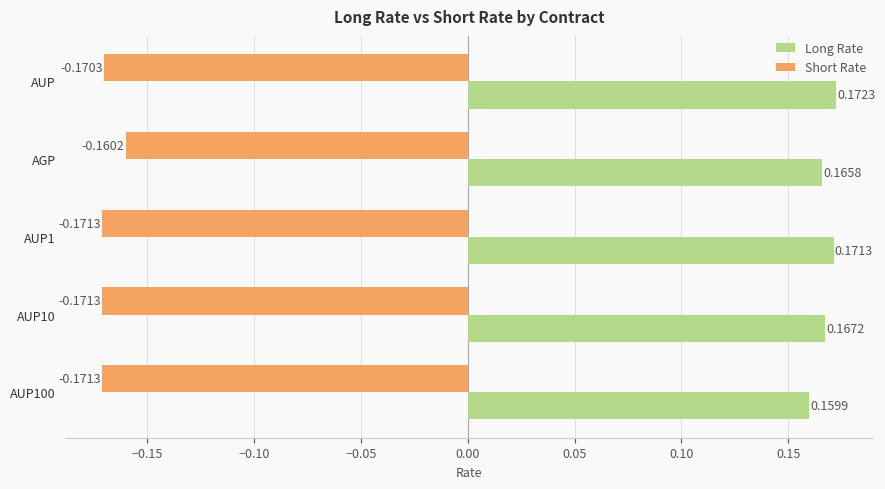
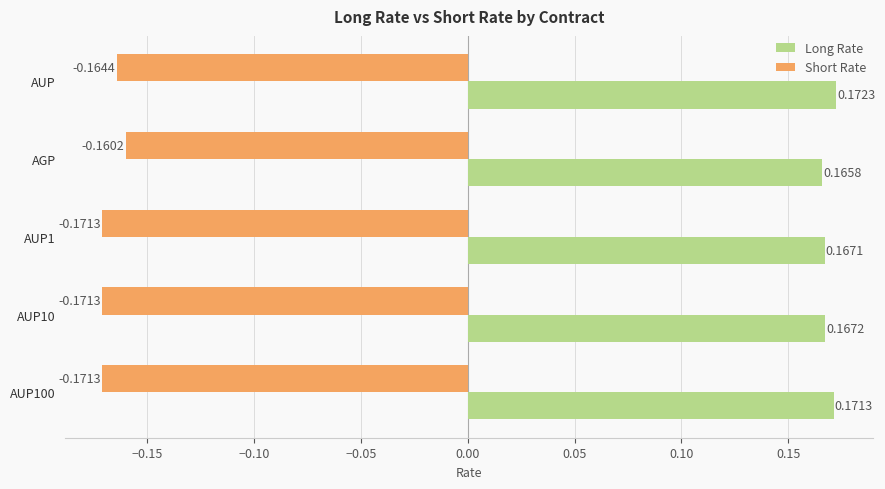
  {
    "Long Rate": {
      "AUP": 0.1723,
      "AGP": 0.1658,
-     "AUP1": 0.1713,
+     "AUP1": 0.1671,
      "AUP10": 0.1672,
-     "AUP100": 0.1599
+     "AUP100": 0.1713
    },
    "Short Rate": {
-     "AUP": -0.1703,
+     "AUP": -0.1644,
      "AGP": -0.1602,
      "AUP1": -0.1713,
      "AUP10": -0.1713,
      "AUP100": -0.1713
    }
  }
